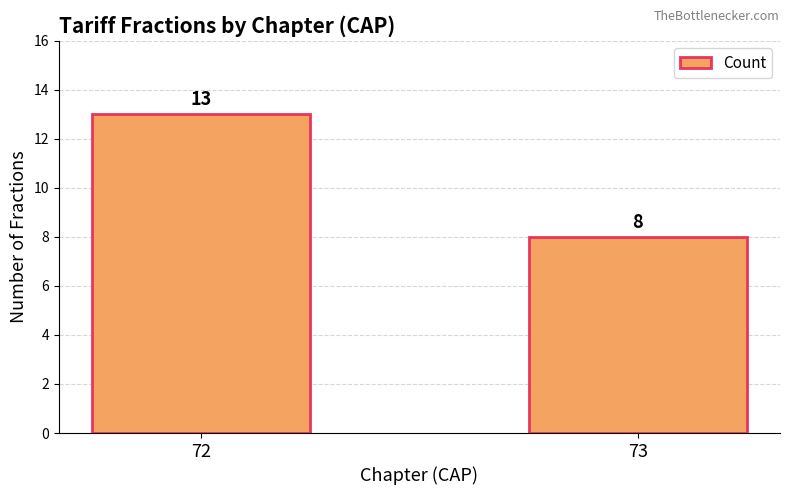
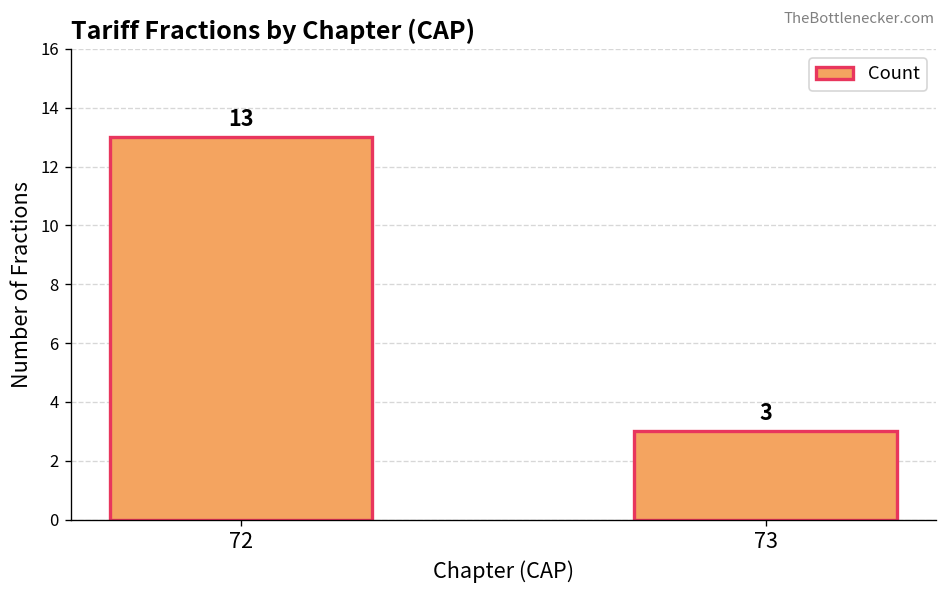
  {
    "72": 13,
-   "73": 8
+   "73": 3
  }
